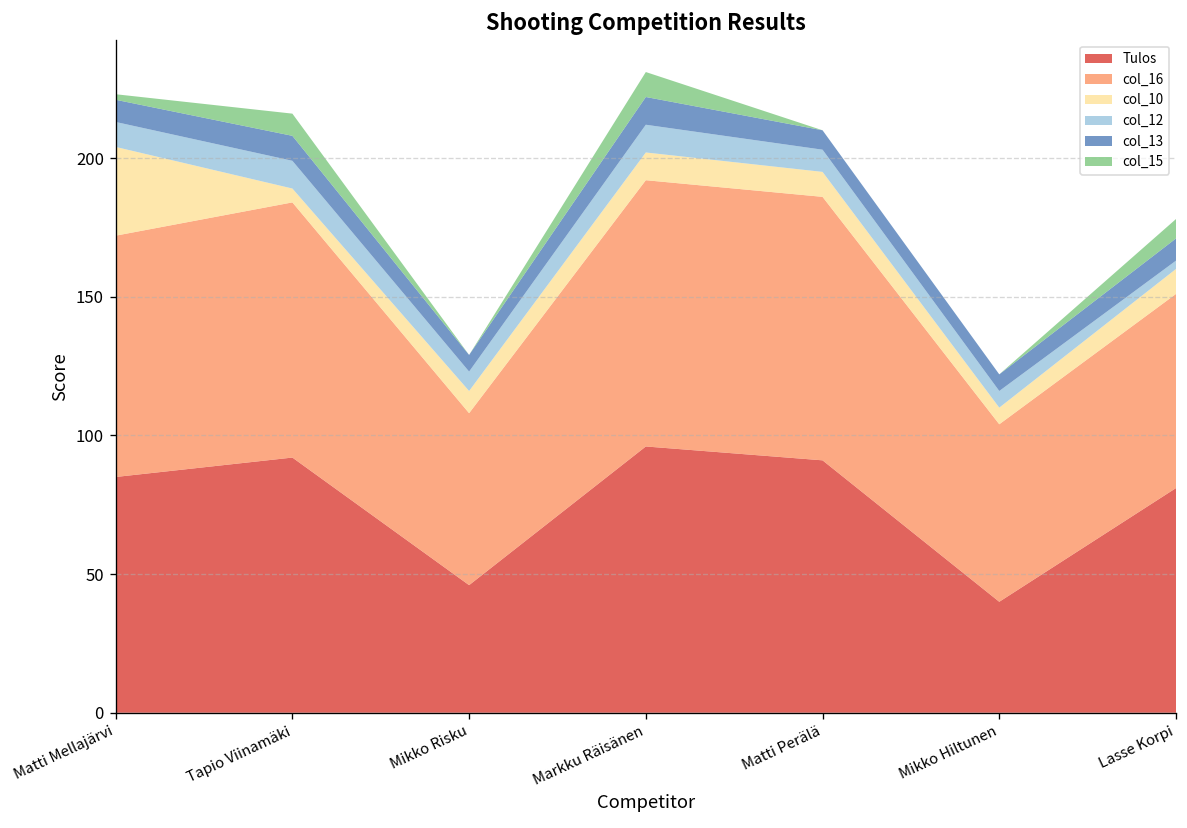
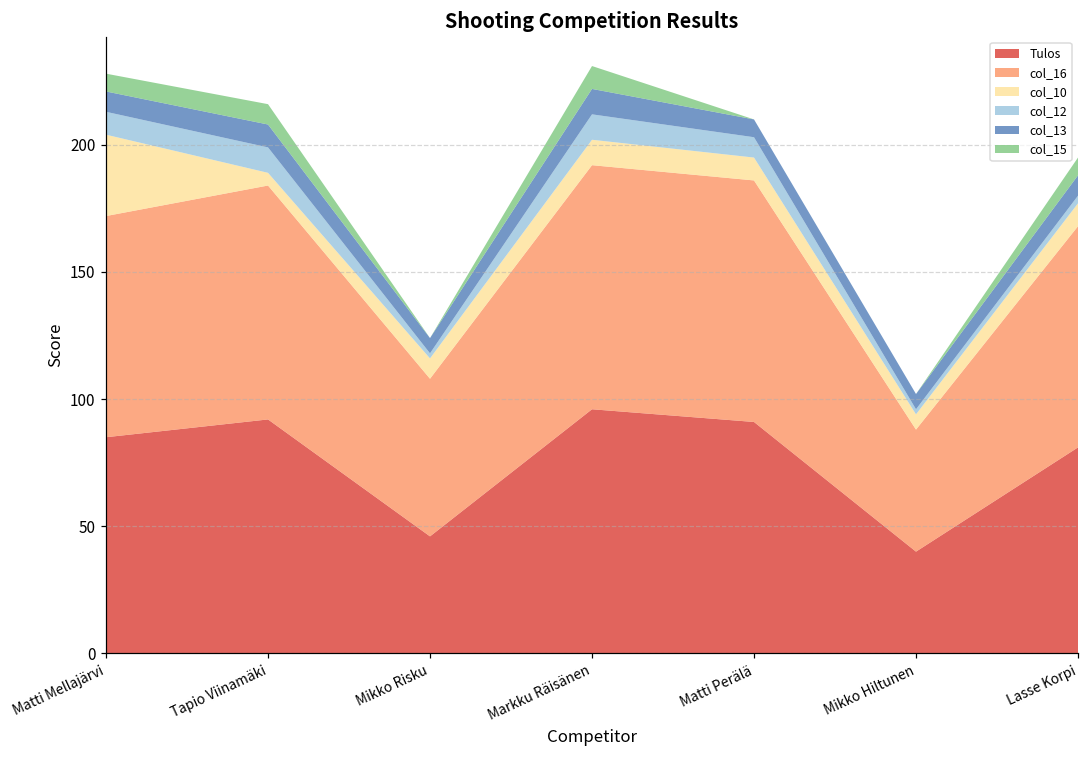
  {
    "Tulos": {
      "Matti Mellajärvi": 85,
      "Tapio Viinamäki": 92,
      "Mikko Risku": 46,
      "Markku Räisänen": 96,
      "Matti Perälä": 91,
      "Mikko Hiltunen": 40,
      "Lasse Korpi": 81
    },
    "col_16": {
      "Matti Mellajärvi": 87,
      "Tapio Viinamäki": 92,
      "Mikko Risku": 62,
      "Markku Räisänen": 96,
      "Matti Perälä": 95,
-     "Mikko Hiltunen": 64,
-     "Lasse Korpi": 70
+     "Mikko Hiltunen": 48,
+     "Lasse Korpi": 87
    },
    "col_10": {
      "Matti Mellajärvi": 32,
      "Tapio Viinamäki": 5,
      "Mikko Risku": 8,
      "Markku Räisänen": 10,
      "Matti Perälä": 9,
      "Mikko Hiltunen": 6,
      "Lasse Korpi": 9
    },
    "col_12": {
      "Matti Mellajärvi": 9,
      "Tapio Viinamäki": 10,
-     "Mikko Risku": 7,
+     "Mikko Risku": 2,
      "Markku Räisänen": 10,
      "Matti Perälä": 8,
-     "Mikko Hiltunen": 6,
+     "Mikko Hiltunen": 2,
      "Lasse Korpi": 3
    },
    "col_13": {
      "Matti Mellajärvi": 8,
      "Tapio Viinamäki": 9,
      "Markku Räisänen": 10,
      "Lasse Korpi": 8
    },
    "col_15": {
-     "Matti Mellajärvi": 2,
+     "Matti Mellajärvi": 7,
      "Tapio Viinamäki": 8,
      "Markku Räisänen": 9,
      "Lasse Korpi": 7
    }
  }
